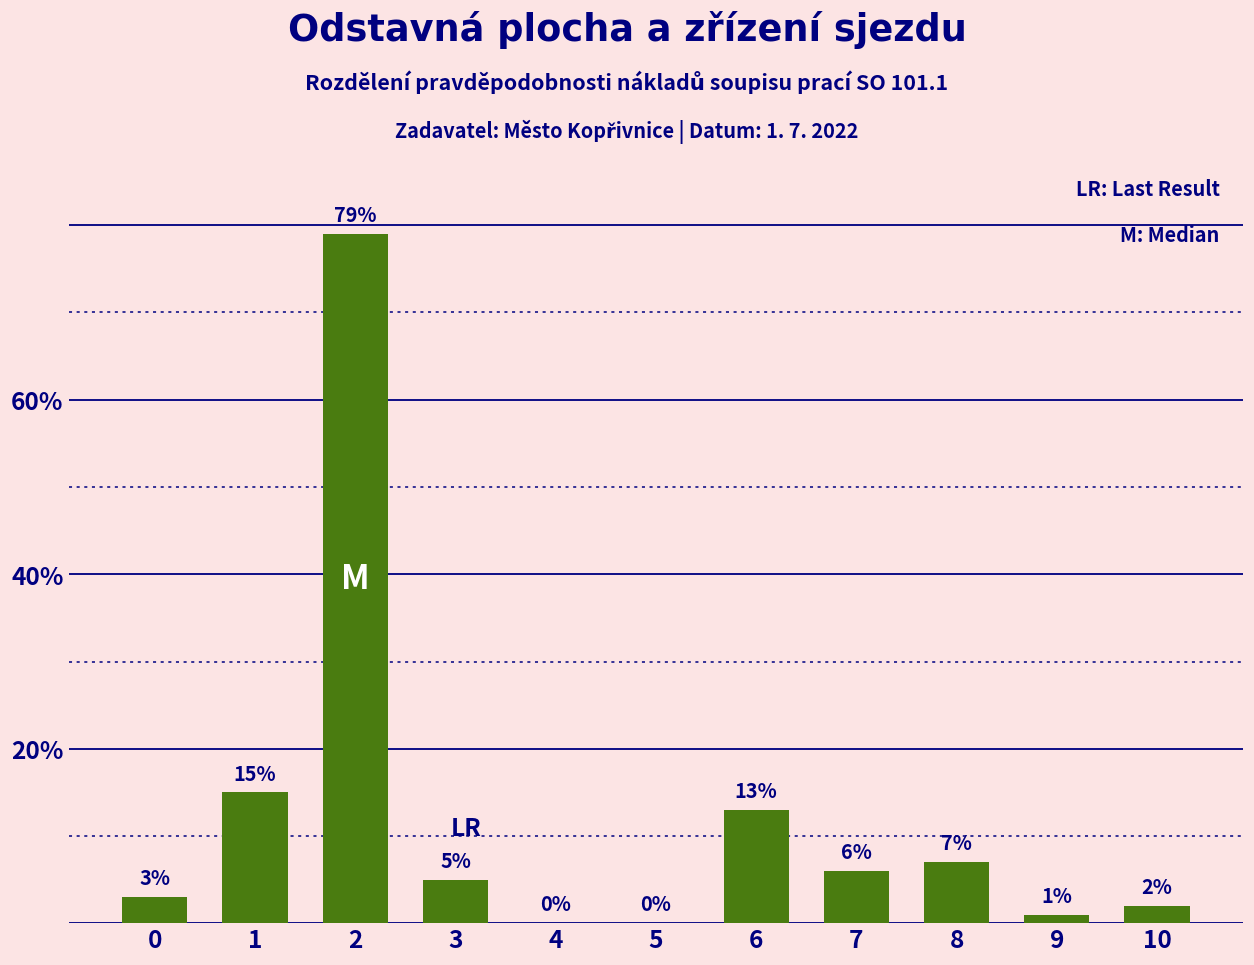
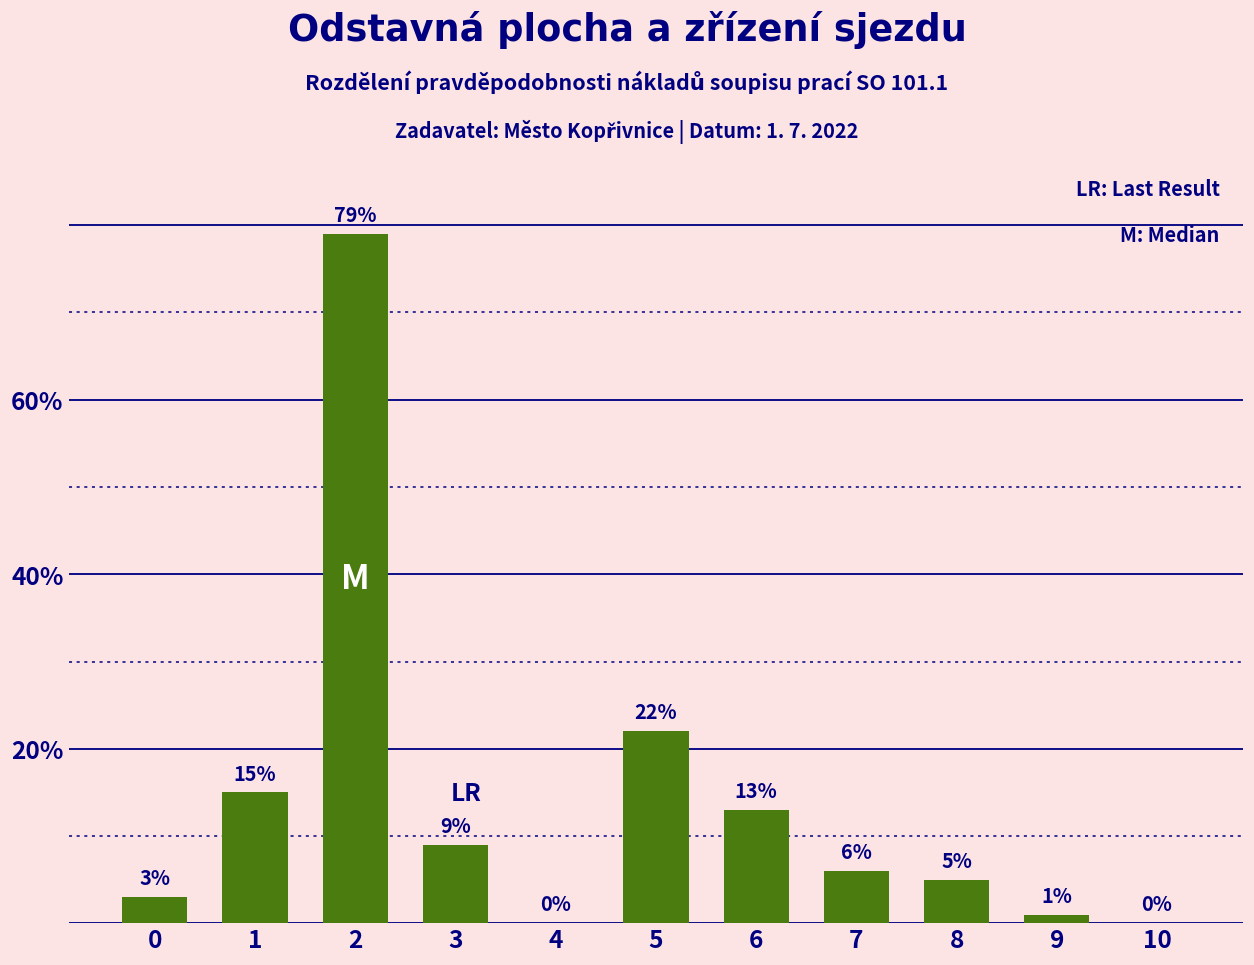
  {
    "0": "3%",
    "1": "15%",
    "2": "79%",
-   "3": "5%",
+   "3": "9%",
    "4": "0%",
-   "5": "0%",
+   "5": "22%",
    "6": "13%",
    "7": "6%",
-   "8": "7%",
+   "8": "5%",
    "9": "1%",
-   "10": "2%"
+   "10": "0%"
  }
